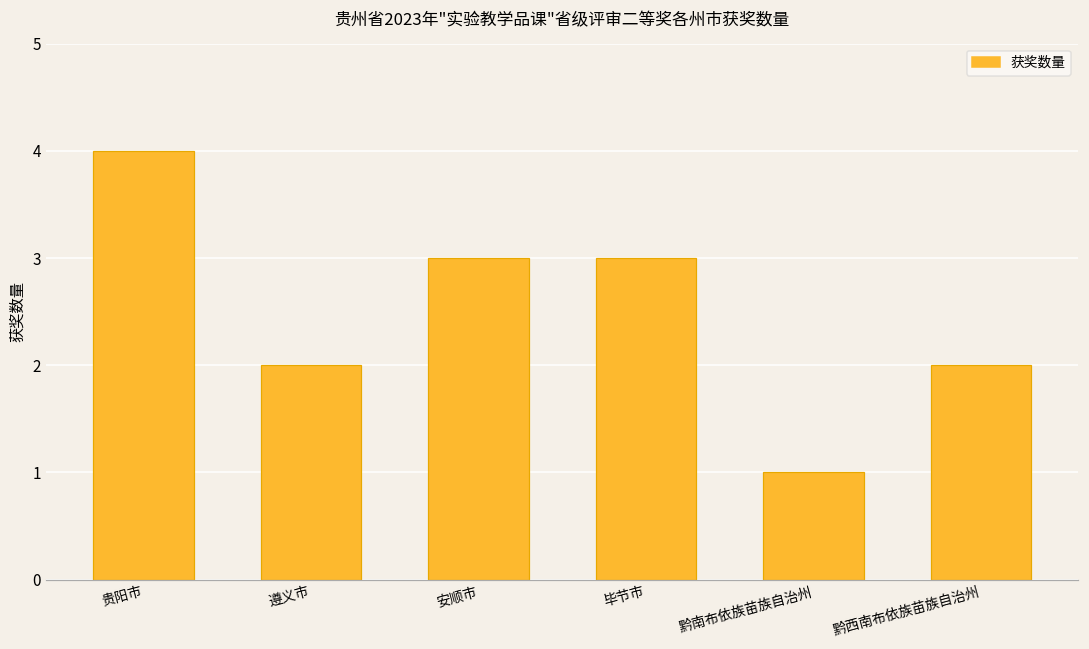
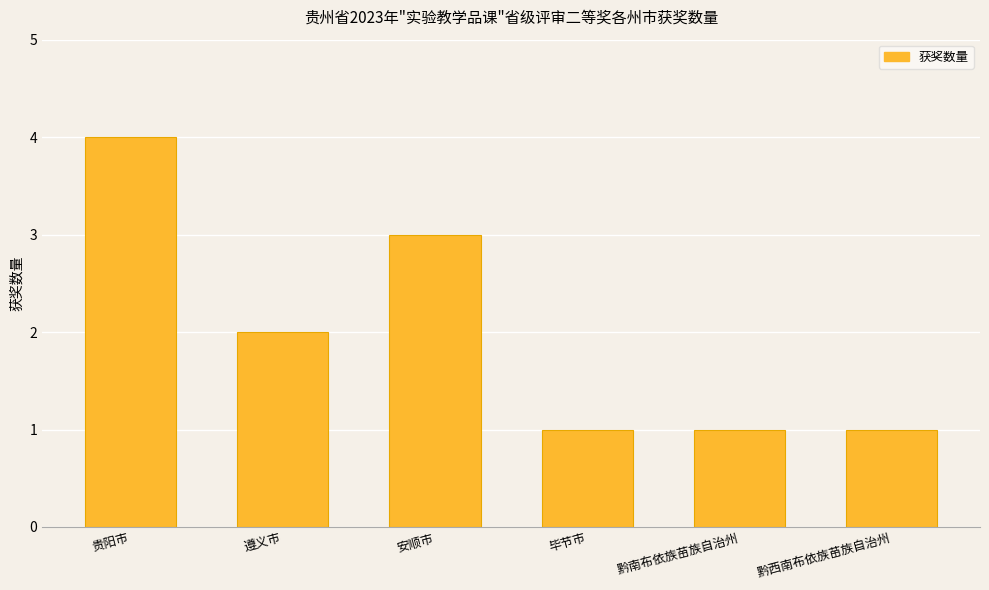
  {
    "贵阳市": 4,
    "遵义市": 2,
    "安顺市": 3,
-   "毕节市": 3,
+   "毕节市": 1,
    "黔南布依族苗族自治州": 1,
-   "黔西南布依族苗族自治州": 2
+   "黔西南布依族苗族自治州": 1
  }
